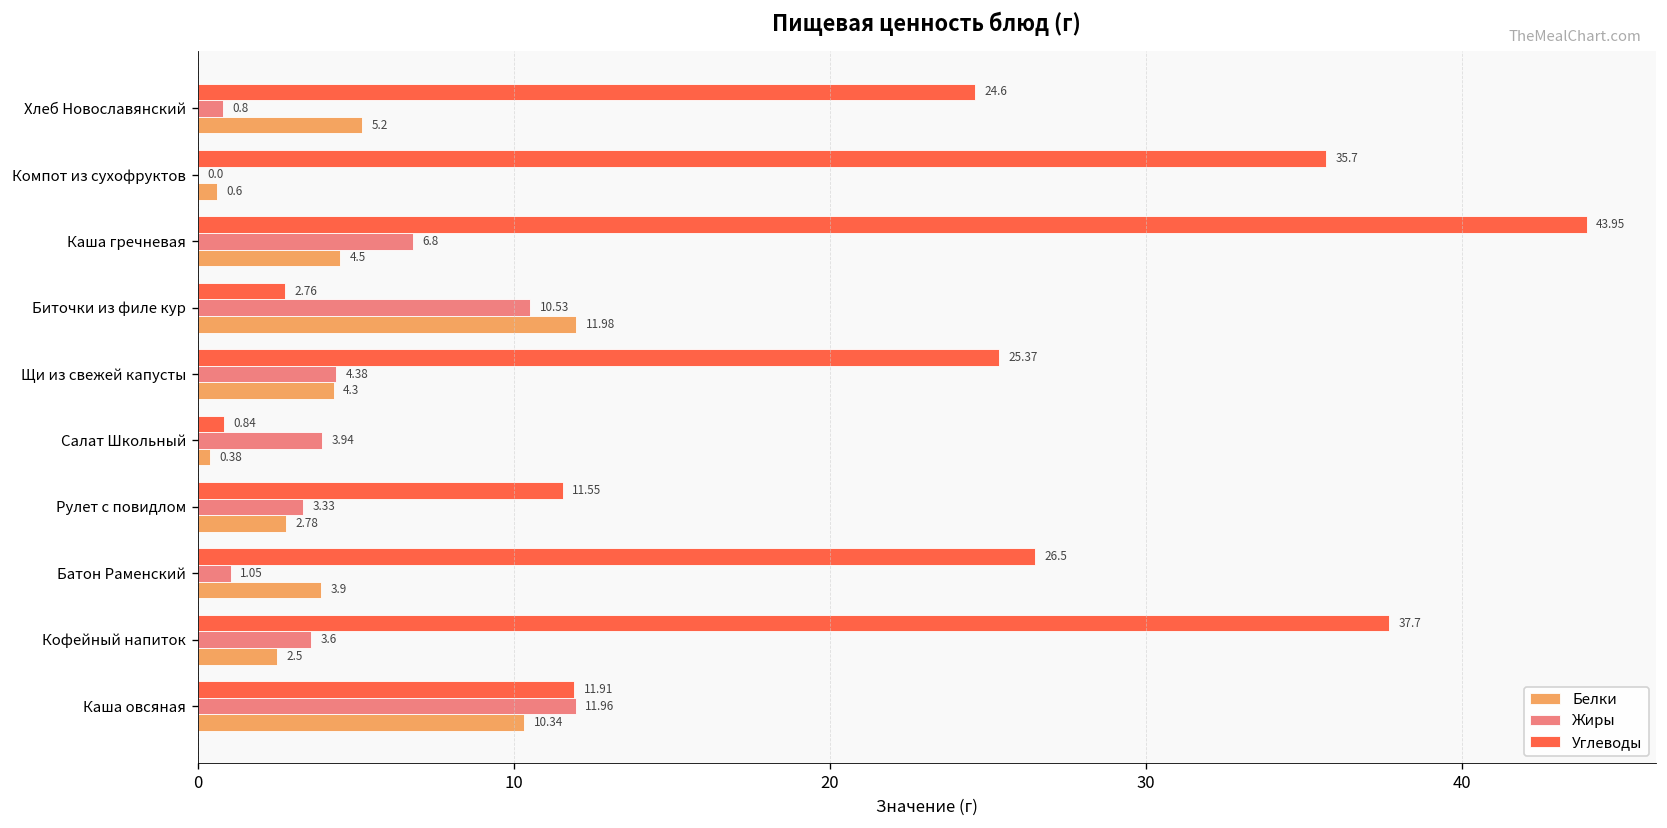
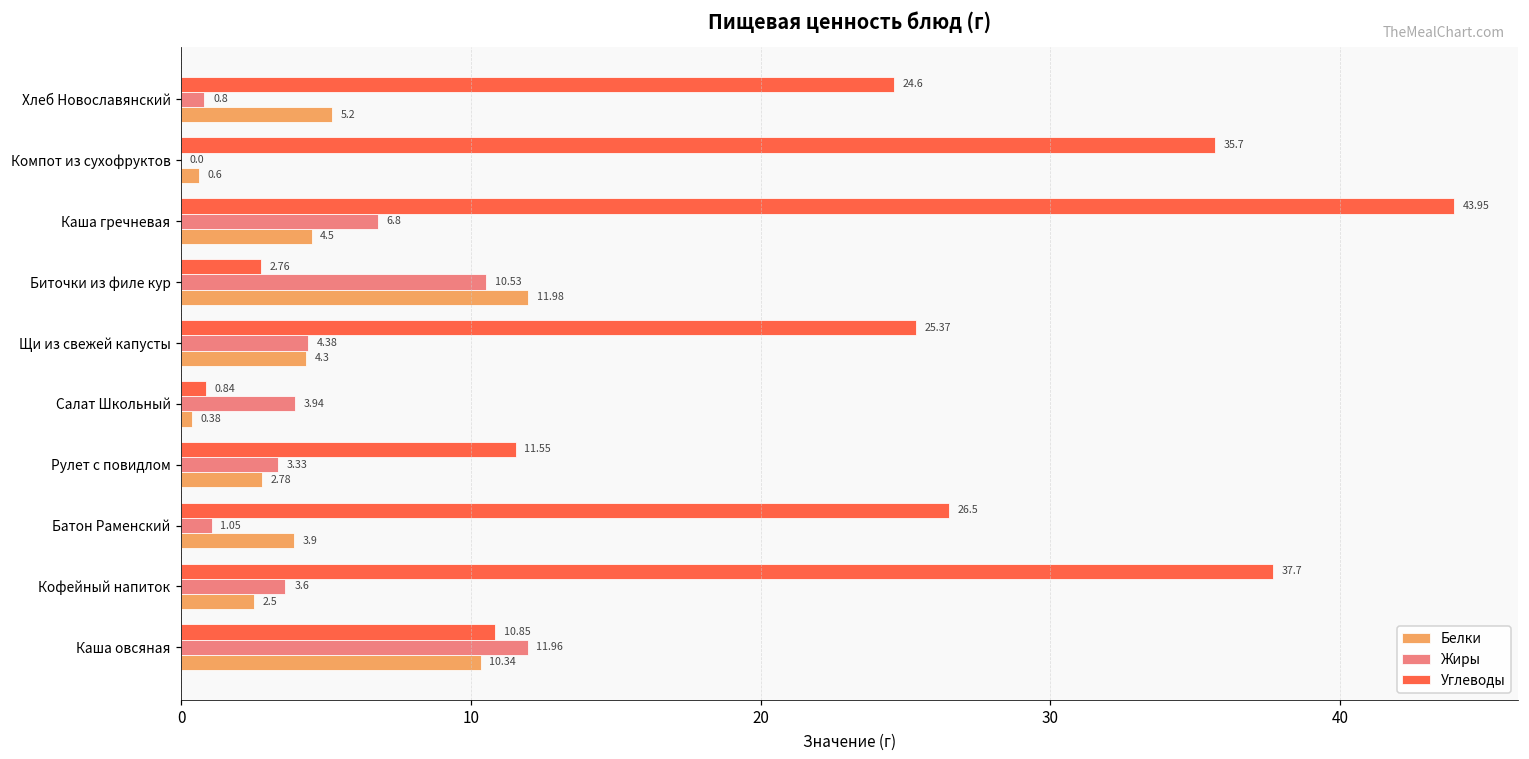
  {
    "Углеводы": {
      "Хлеб Новославянский": 24.6,
      "Компот из сухофруктов": 35.7,
      "Каша гречневая": 43.95,
      "Биточки из филе кур": 2.76,
      "Щи из свежей капусты": 25.37,
      "Салат Школьный": 0.84,
      "Рулет с повидлом": 11.55,
      "Батон Раменский": 26.5,
      "Кофейный напиток": 37.7,
-     "Каша овсяная": 11.91
+     "Каша овсяная": 10.85
    }
  }
